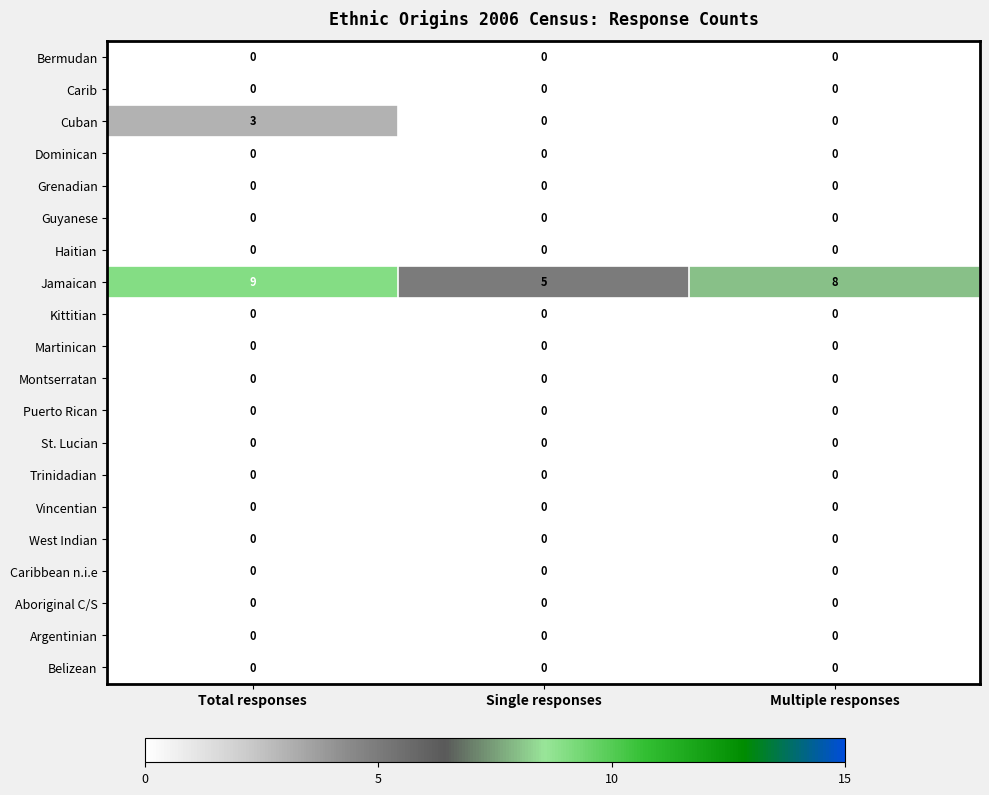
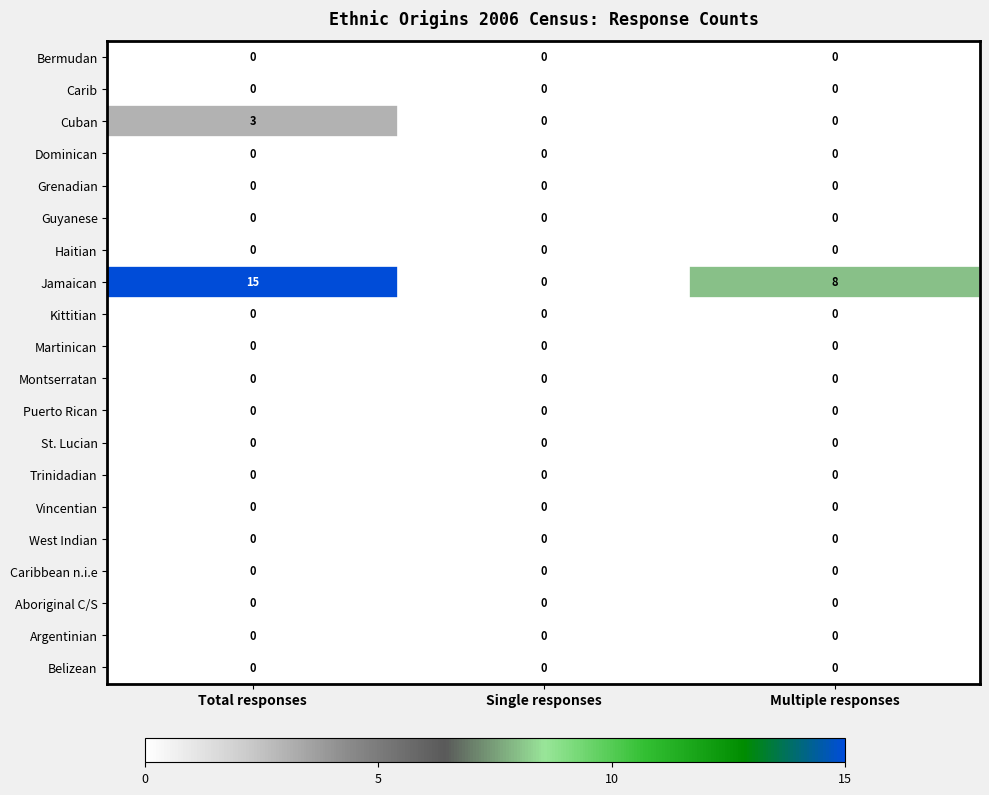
  {
    "Bermudan": {
      "Total responses": 0,
      "Single responses": 0,
      "Multiple responses": 0
    },
    "Carib": {
      "Total responses": 0,
      "Single responses": 0,
      "Multiple responses": 0
    },
    "Cuban": {
      "Total responses": 3,
      "Single responses": 0,
      "Multiple responses": 0
    },
    "Dominican": {
      "Total responses": 0,
      "Single responses": 0,
      "Multiple responses": 0
    },
    "Grenadian": {
      "Total responses": 0,
      "Single responses": 0,
      "Multiple responses": 0
    },
    "Guyanese": {
      "Total responses": 0,
      "Single responses": 0,
      "Multiple responses": 0
    },
    "Haitian": {
      "Total responses": 0,
      "Single responses": 0,
      "Multiple responses": 0
    },
    "Jamaican": {
-     "Total responses": 9,
-     "Single responses": 5,
+     "Total responses": 15,
+     "Single responses": 0,
      "Multiple responses": 8
    },
    "Kittitian": {
      "Total responses": 0,
      "Single responses": 0,
      "Multiple responses": 0
    },
    "Martinican": {
      "Total responses": 0,
      "Single responses": 0,
      "Multiple responses": 0
    },
    "Montserratan": {
      "Total responses": 0,
      "Single responses": 0,
      "Multiple responses": 0
    },
    "Puerto Rican": {
      "Total responses": 0,
      "Single responses": 0,
      "Multiple responses": 0
    },
    "St. Lucian": {
      "Total responses": 0,
      "Single responses": 0,
      "Multiple responses": 0
    },
    "Trinidadian": {
      "Total responses": 0,
      "Single responses": 0,
      "Multiple responses": 0
    },
    "Vincentian": {
      "Total responses": 0,
      "Single responses": 0,
      "Multiple responses": 0
    },
    "West Indian": {
      "Total responses": 0,
      "Single responses": 0,
      "Multiple responses": 0
    },
    "Caribbean n.i.e": {
      "Total responses": 0,
      "Single responses": 0,
      "Multiple responses": 0
    },
    "Aboriginal C/S": {
      "Total responses": 0,
      "Single responses": 0,
      "Multiple responses": 0
    },
    "Argentinian": {
      "Total responses": 0,
      "Single responses": 0,
      "Multiple responses": 0
    },
    "Belizean": {
      "Total responses": 0,
      "Single responses": 0,
      "Multiple responses": 0
    }
  }
